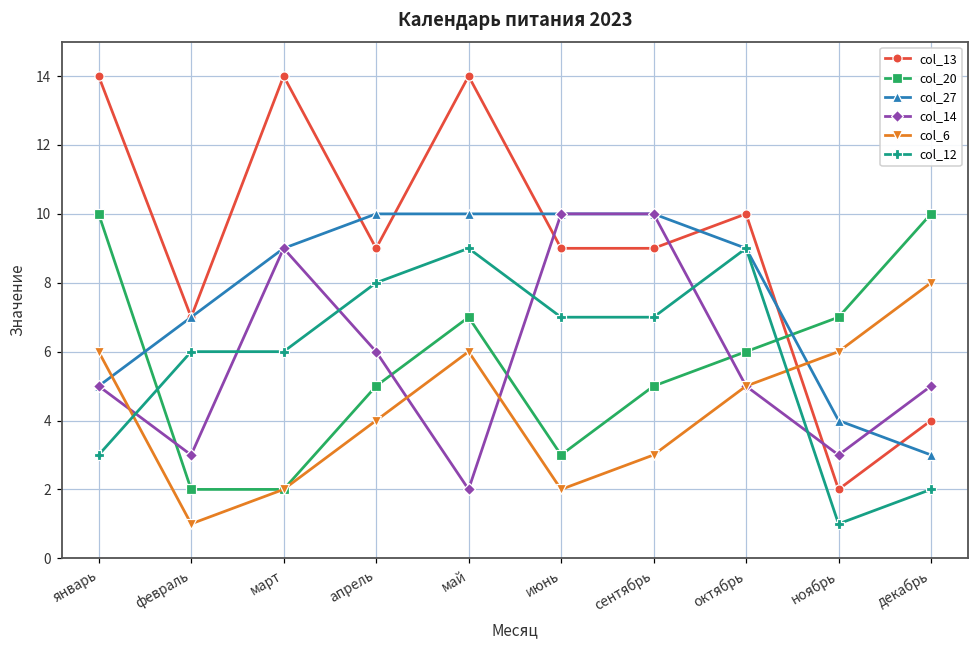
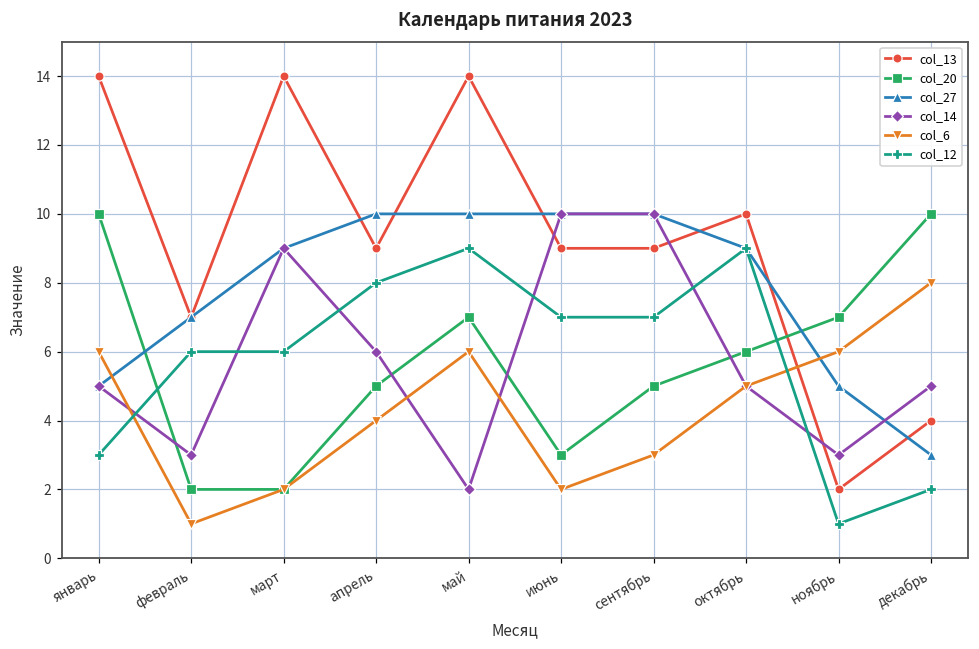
  {
    "col_27": {
      "апрель": 10,
      "май": 10,
-     "ноябрь": 4,
+     "ноябрь": 5,
      "декабрь": 3
    },
    "col_14": {
      "февраль": 3,
      "апрель": 6,
      "май": 2,
      "ноябрь": 3,
      "декабрь": 5
    }
  }
